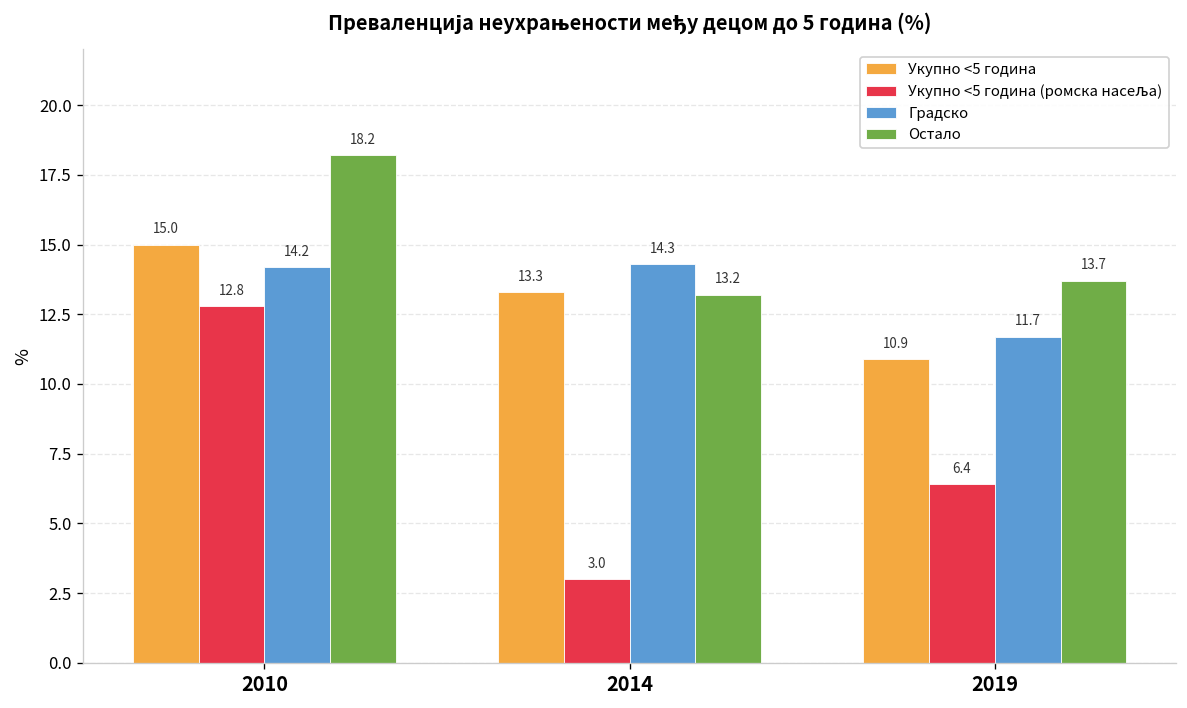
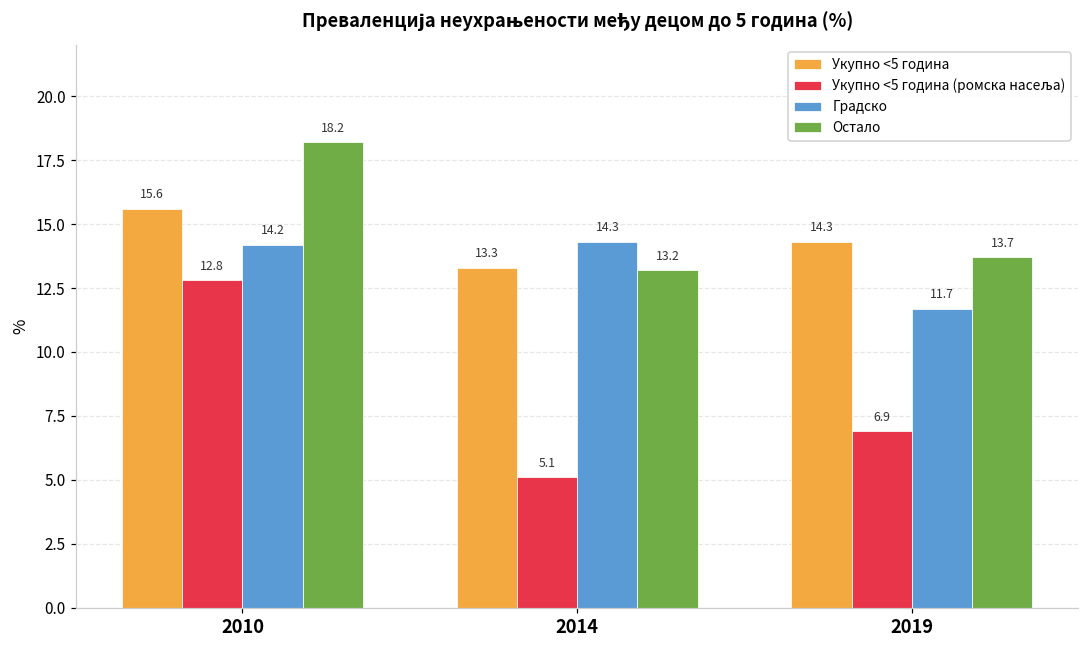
  {
    "Укупно <5 година": {
-     "2010": 15.0,
+     "2010": 15.6,
      "2014": 13.3,
-     "2019": 10.9
+     "2019": 14.3
    },
    "Укупно <5 година (ромска насеља)": {
      "2010": 12.8,
-     "2014": 3.0,
-     "2019": 6.4
+     "2014": 5.1,
+     "2019": 6.9
    },
    "Градско": {
      "2010": 14.2,
      "2014": 14.3,
      "2019": 11.7
    },
    "Остало": {
      "2010": 18.2,
      "2014": 13.2,
      "2019": 13.7
    }
  }
